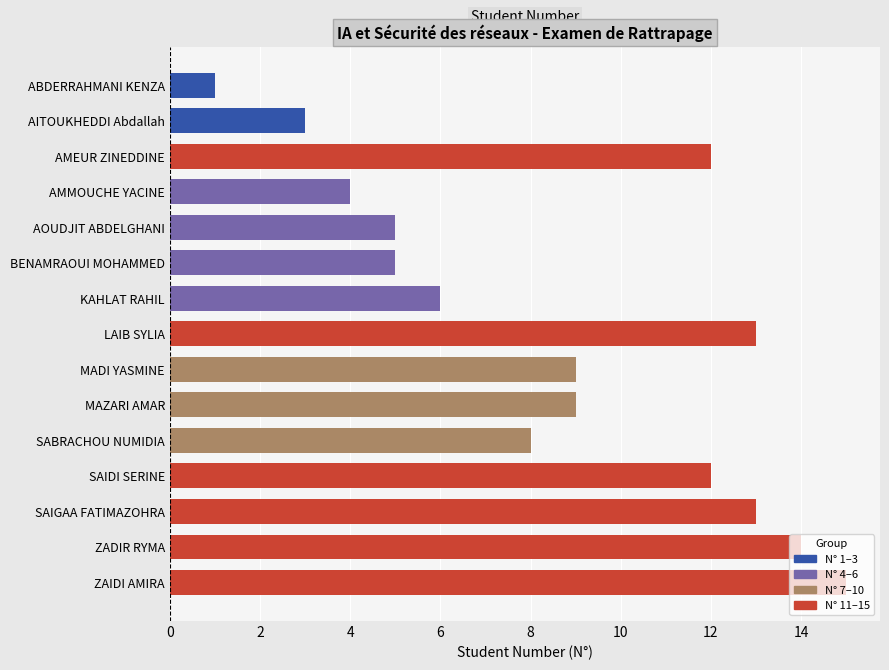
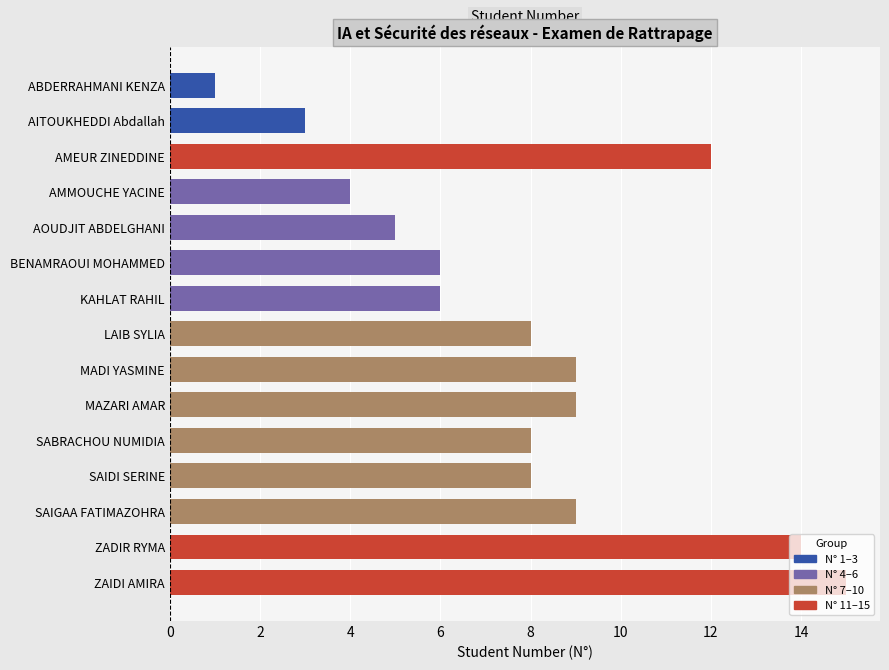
  {
    "ABDERRAHMANI KENZA": 1,
    "AITOUKHEDDI Abdallah": 3,
    "AMEUR ZINEDDINE": 12,
    "AMMOUCHE YACINE": 4,
    "AOUDJIT ABDELGHANI": 5,
-   "BENAMRAOUI MOHAMMED": 5,
+   "BENAMRAOUI MOHAMMED": 6,
    "KAHLAT RAHIL": 6,
-   "LAIB SYLIA": 13,
+   "LAIB SYLIA": 8,
    "MADI YASMINE": 9,
    "MAZARI AMAR": 9,
    "SABRACHOU NUMIDIA": 8,
-   "SAIDI SERINE": 12,
-   "SAIGAA FATIMAZOHRA": 13
+   "SAIDI SERINE": 8,
+   "SAIGAA FATIMAZOHRA": 9
  }
